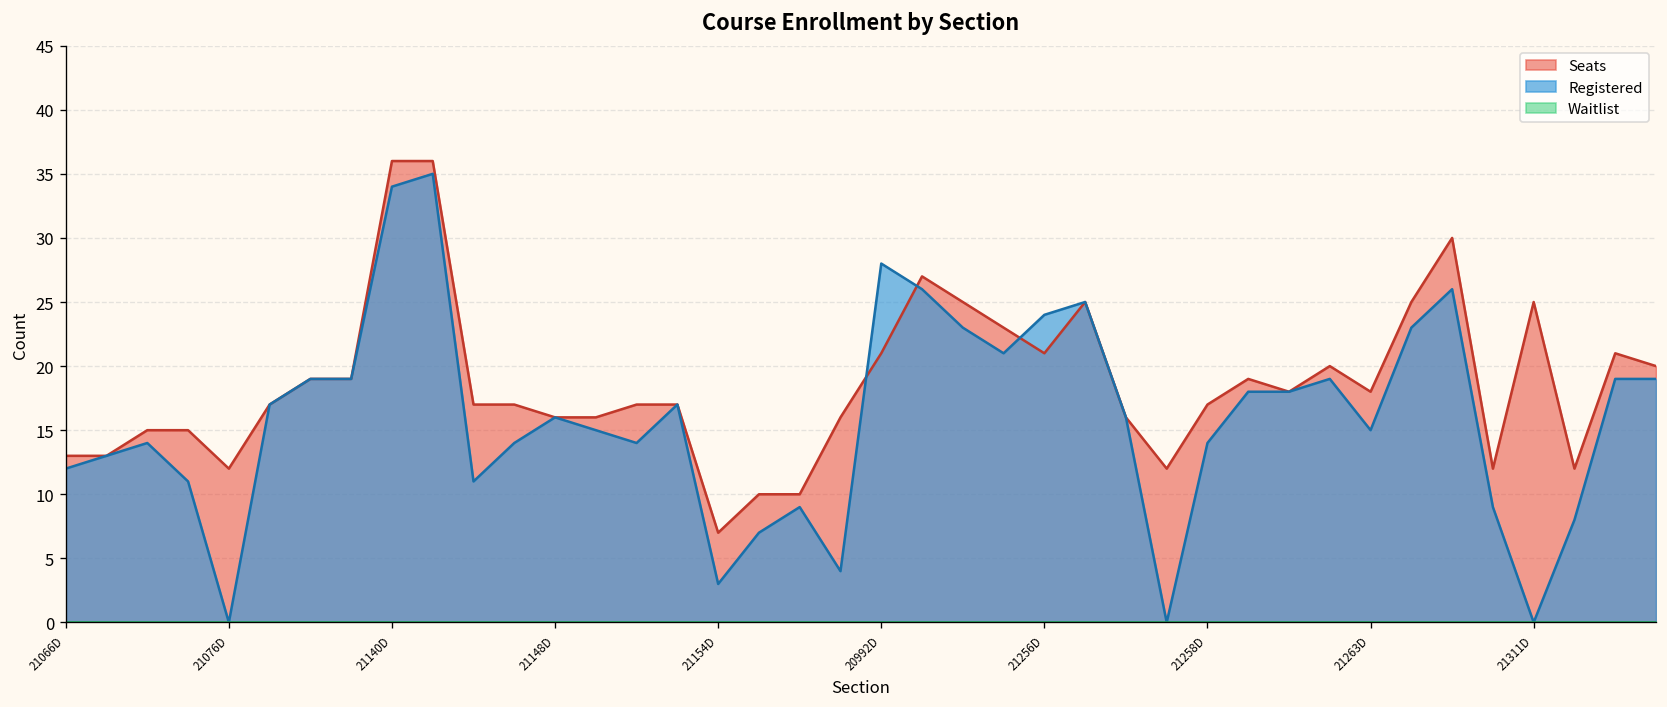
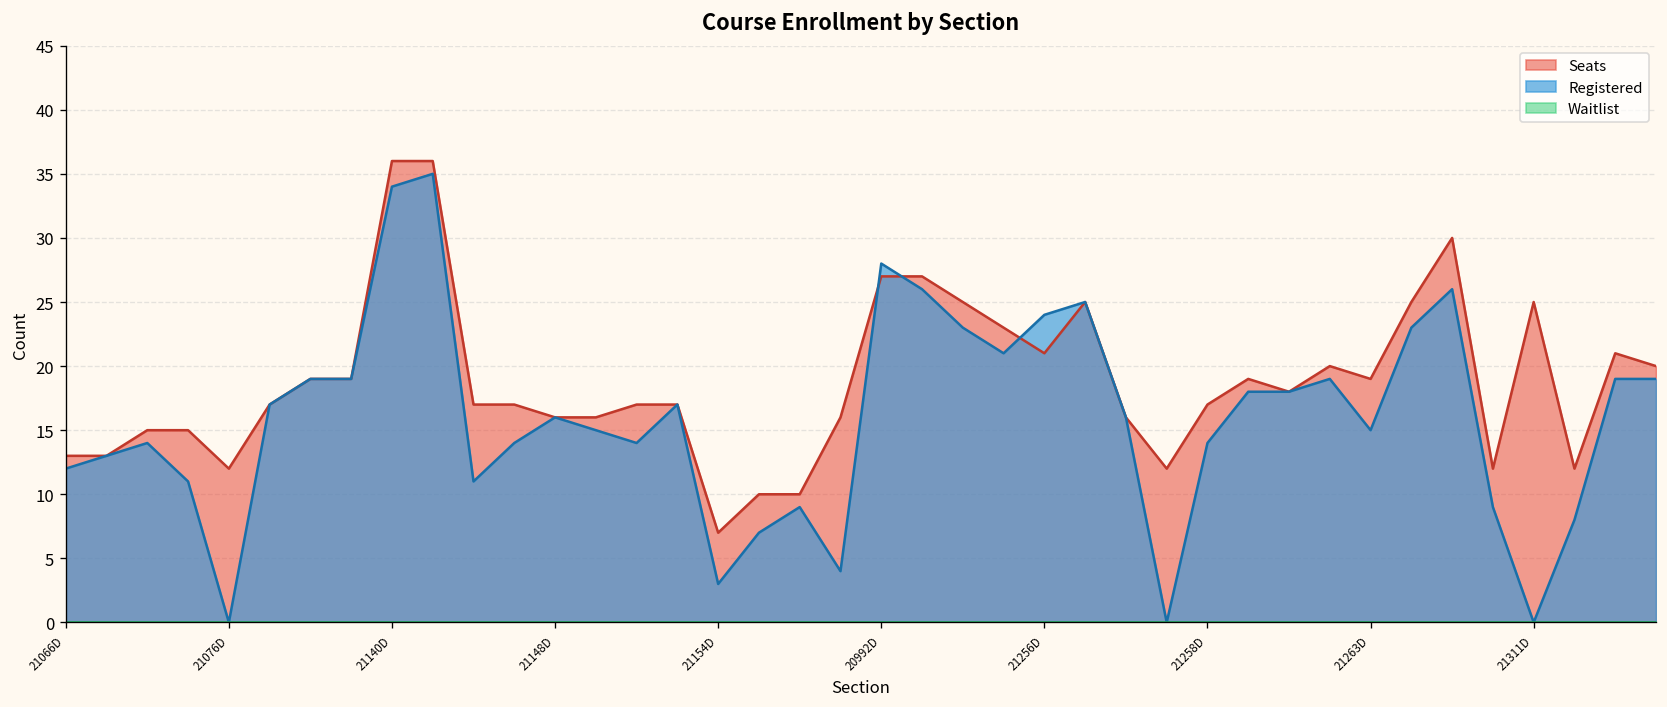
  {
    "Seats": {
      "21066D": 13,
      "21076D": 12,
      "21140D": 36,
      "21154D": 7,
-     "20992D": 21,
+     "20992D": 27,
      "21256D": 21,
      "21258D": 17,
-     "21263D": 18,
+     "21263D": 19,
      "21311D": 25
    },
    "Registered": {
      "21066D": 12,
      "21140D": 34,
      "21154D": 3,
      "20992D": 28,
      "21256D": 24,
      "21258D": 14,
      "21263D": 15
    },
    "Waitlist": {
      "21066D": 0,
      "21140D": 0,
      "21148D": 0,
      "21154D": 0,
      "20992D": 0,
      "21256D": 0,
      "21258D": 0,
      "21263D": 0
    }
  }
